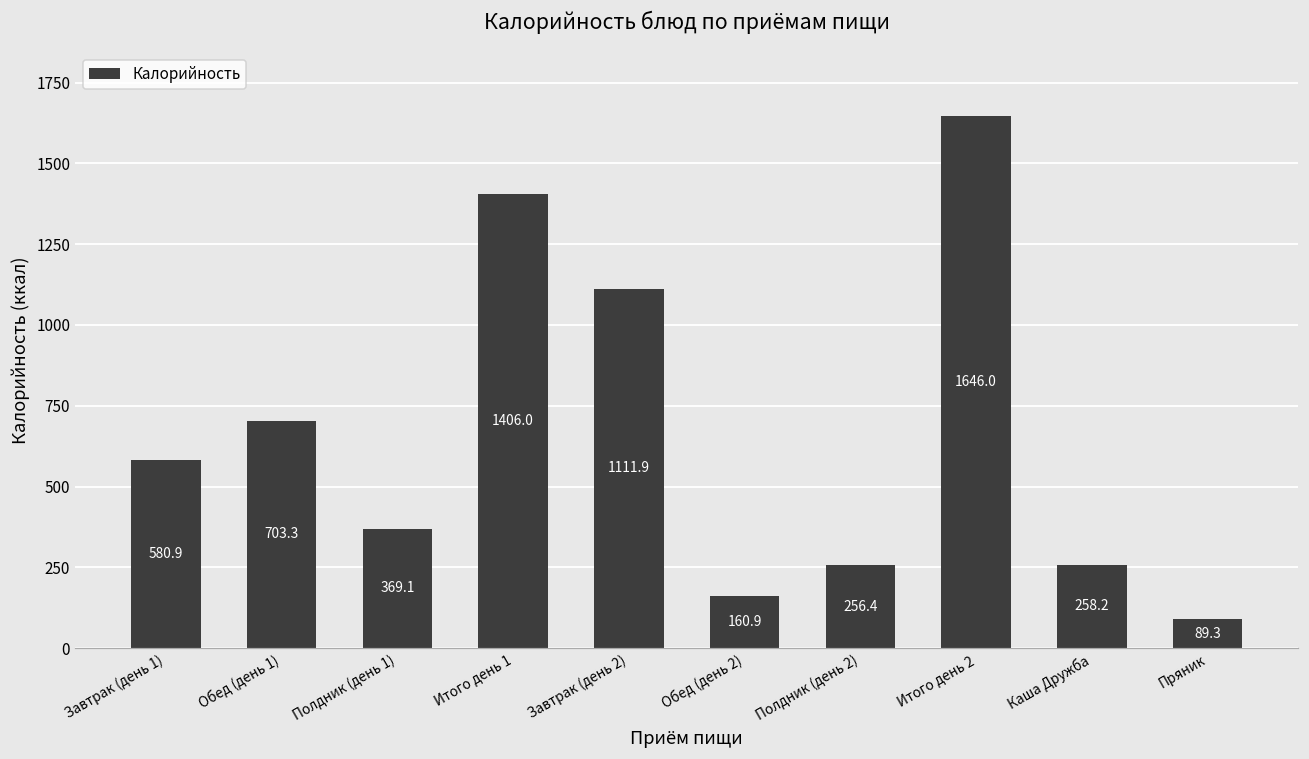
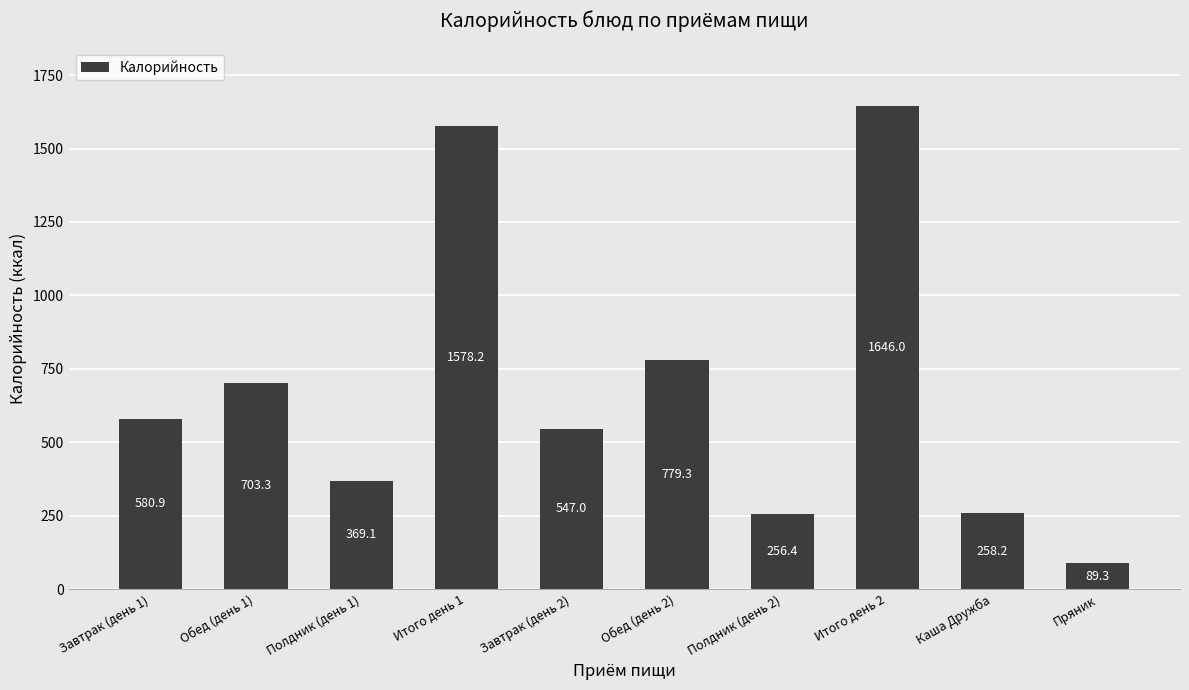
  {
    "Завтрак (день 1)": 580.9,
    "Обед (день 1)": 703.3,
    "Полдник (день 1)": 369.1,
-   "Итого день 1": 1406.0,
-   "Завтрак (день 2)": 1111.9,
-   "Обед (день 2)": 160.9,
+   "Итого день 1": 1578.2,
+   "Завтрак (день 2)": 547.0,
+   "Обед (день 2)": 779.3,
    "Полдник (день 2)": 256.4,
    "Итого день 2": 1646.0,
    "Каша Дружба": 258.2,
    "Пряник": 89.3
  }
